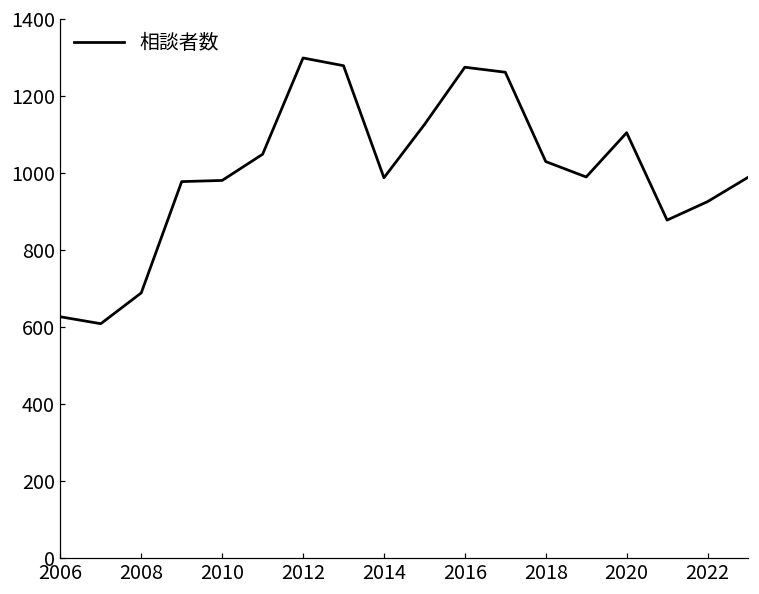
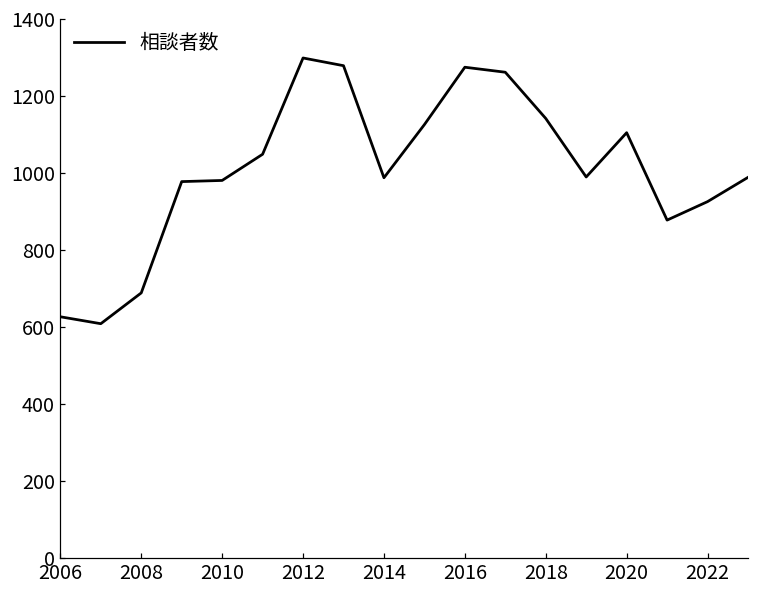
  {
    "2006": 630,
    "2008": 690,
    "2010": 980,
    "2012": 1300,
    "2014": 990,
    "2016": 1270,
-   "2018": 1030,
+   "2018": 1140,
    "2020": 1100,
    "2022": 930
  }
